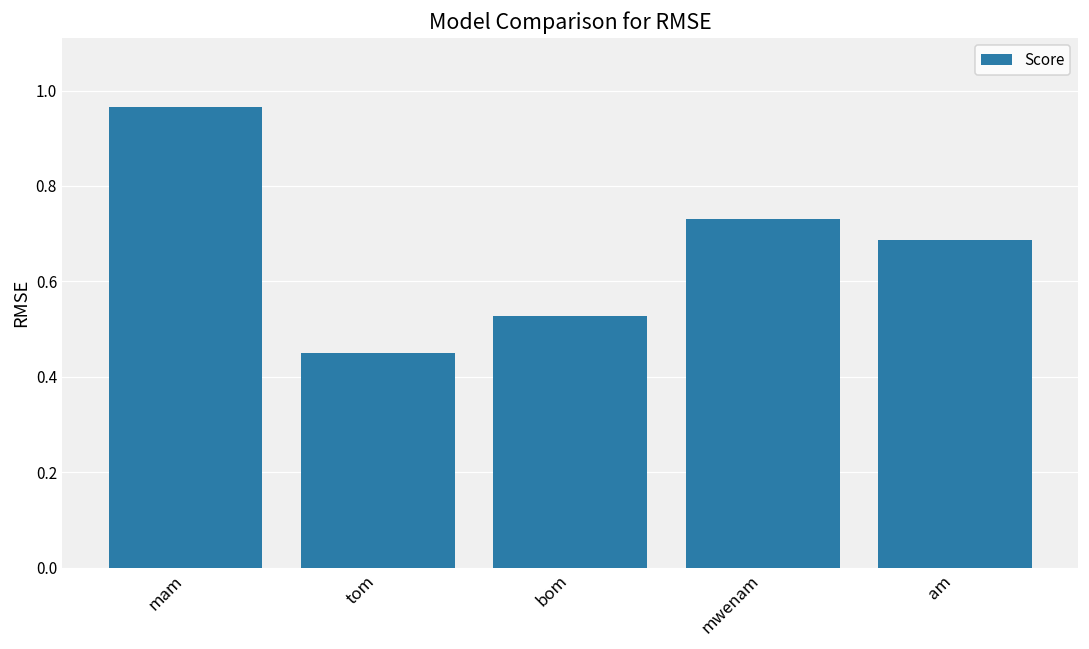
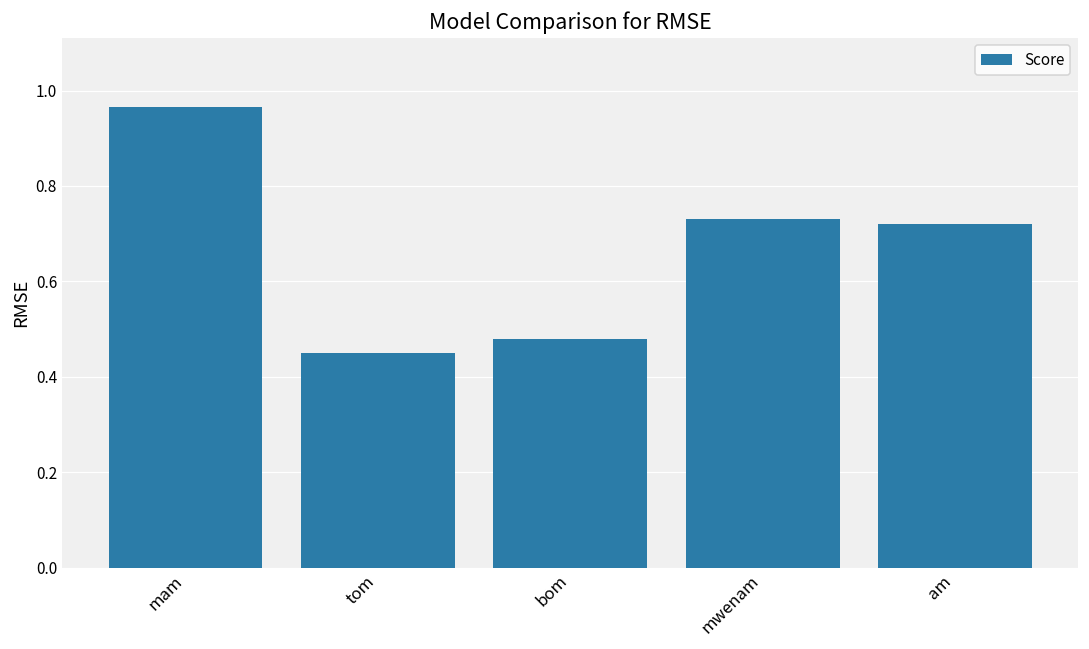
  {
    "mam": 0.97,
    "tom": 0.45,
-   "bom": 0.53,
+   "bom": 0.48,
    "mwenam": 0.73,
-   "am": 0.69
+   "am": 0.72
  }
